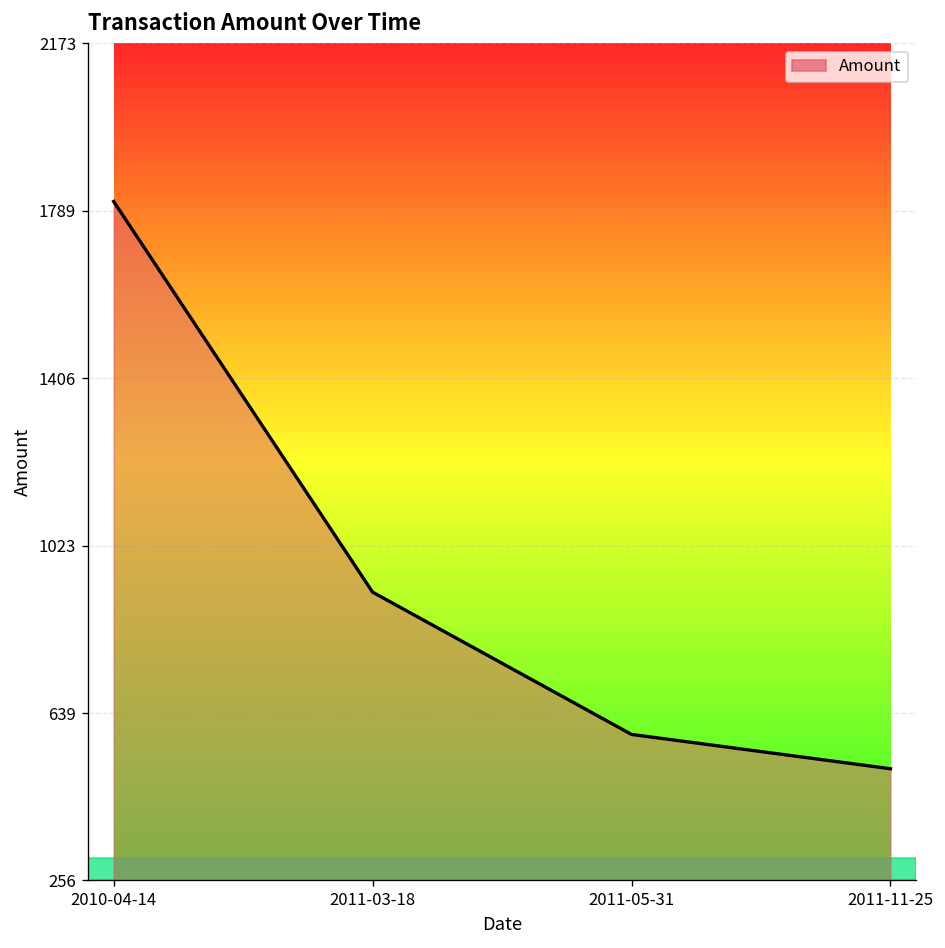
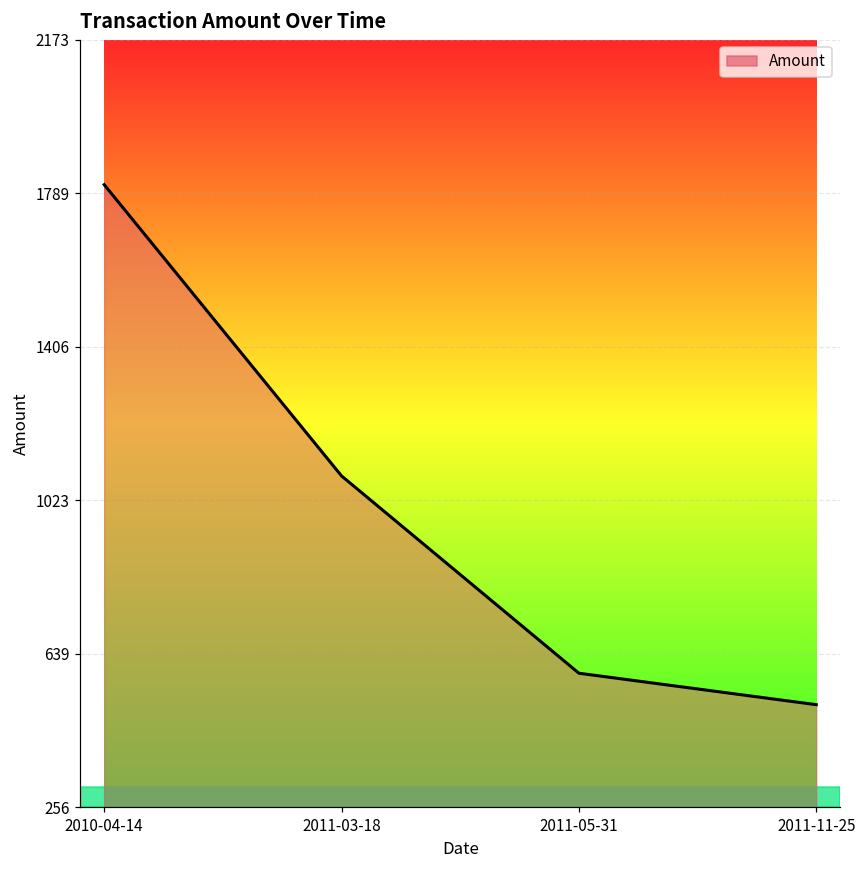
  {
    "2010-04-14": 1810,
-   "2011-03-18": 920,
+   "2011-03-18": 1080,
    "2011-05-31": 590,
    "2011-11-25": 510
  }
